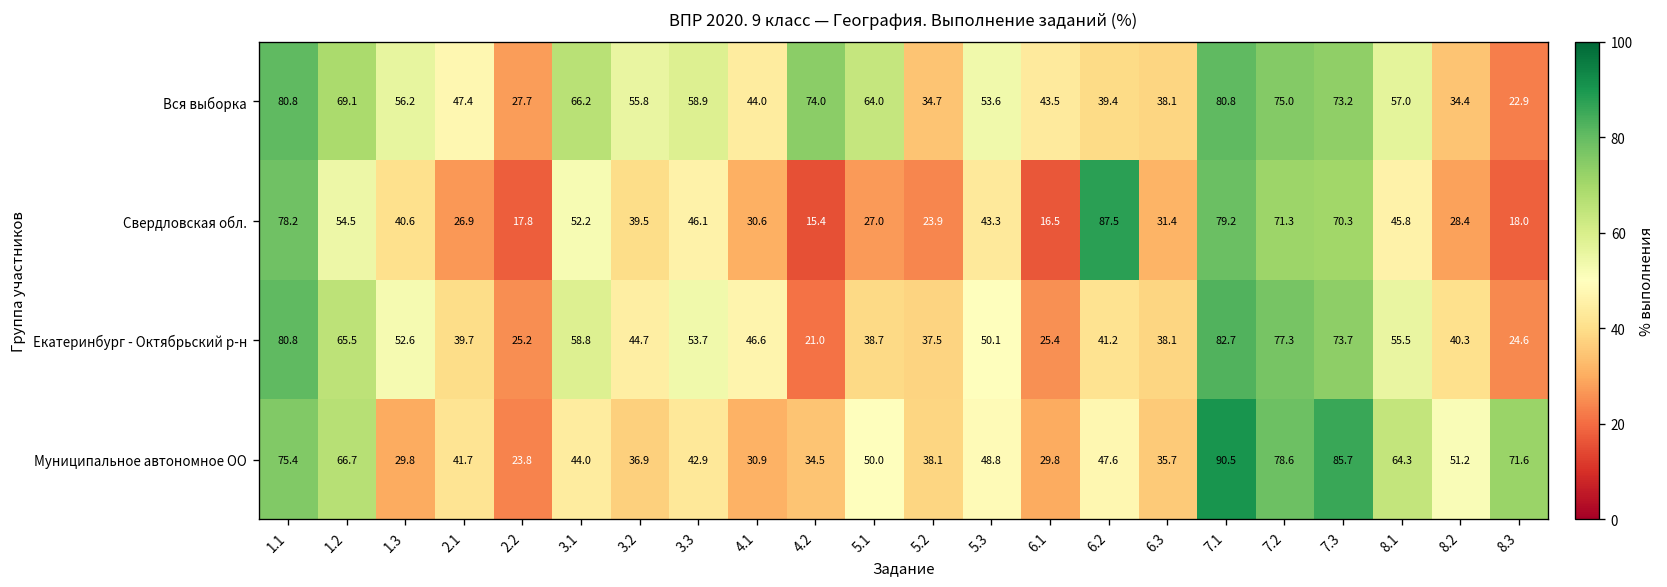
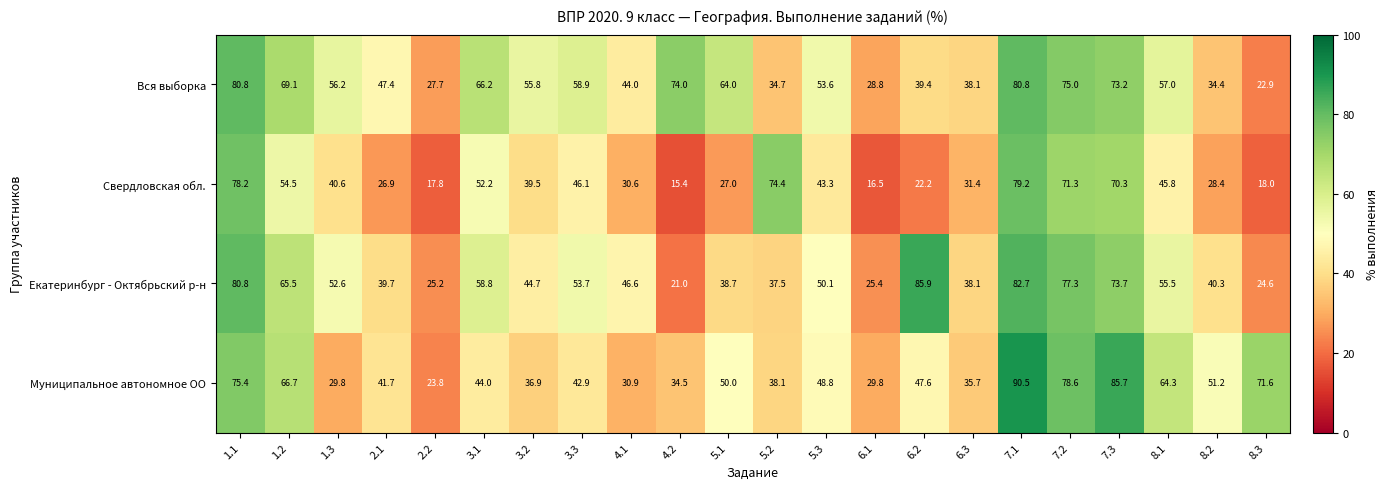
  {
    "Вся выборка": {
      "1.1": 80.8,
      "1.2": 69.1,
      "1.3": 56.2,
      "2.1": 47.4,
      "2.2": 27.7,
      "3.1": 66.2,
      "3.2": 55.8,
      "3.3": 58.9,
      "4.1": 44.0,
      "4.2": 74.0,
      "5.1": 64.0,
      "5.2": 34.7,
      "5.3": 53.6,
-     "6.1": 43.5,
+     "6.1": 28.8,
      "6.2": 39.4,
      "6.3": 38.1,
      "7.1": 80.8,
      "7.2": 75.0,
      "7.3": 73.2,
      "8.1": 57.0,
      "8.2": 34.4,
      "8.3": 22.9
    },
    "Свердловская обл.": {
      "1.1": 78.2,
      "1.2": 54.5,
      "1.3": 40.6,
      "2.1": 26.9,
      "2.2": 17.8,
      "3.1": 52.2,
      "3.2": 39.5,
      "3.3": 46.1,
      "4.1": 30.6,
      "4.2": 15.4,
      "5.1": 27.0,
-     "5.2": 23.9,
+     "5.2": 74.4,
      "5.3": 43.3,
      "6.1": 16.5,
-     "6.2": 87.5,
+     "6.2": 22.2,
      "6.3": 31.4,
      "7.1": 79.2,
      "7.2": 71.3,
      "7.3": 70.3,
      "8.1": 45.8,
      "8.2": 28.4,
      "8.3": 18.0
    },
    "Екатеринбург - Октябрьский р-н": {
      "1.1": 80.8,
      "1.2": 65.5,
      "1.3": 52.6,
      "2.1": 39.7,
      "2.2": 25.2,
      "3.1": 58.8,
      "3.2": 44.7,
      "3.3": 53.7,
      "4.1": 46.6,
      "4.2": 21.0,
      "5.1": 38.7,
      "5.2": 37.5,
      "5.3": 50.1,
      "6.1": 25.4,
-     "6.2": 41.2,
+     "6.2": 85.9,
      "6.3": 38.1,
      "7.1": 82.7,
      "7.2": 77.3,
      "7.3": 73.7,
      "8.1": 55.5,
      "8.2": 40.3,
      "8.3": 24.6
    },
    "Муниципальное автономное ОО": {
      "1.1": 75.4,
      "1.2": 66.7,
      "1.3": 29.8,
      "2.1": 41.7,
      "2.2": 23.8,
      "3.1": 44.0,
      "3.2": 36.9,
      "3.3": 42.9,
      "4.1": 30.9,
      "4.2": 34.5,
      "5.1": 50.0,
      "5.2": 38.1,
      "5.3": 48.8,
      "6.1": 29.8,
      "6.2": 47.6,
      "6.3": 35.7,
      "7.1": 90.5,
      "7.2": 78.6,
      "7.3": 85.7,
      "8.1": 64.3,
      "8.2": 51.2,
      "8.3": 71.6
    }
  }
